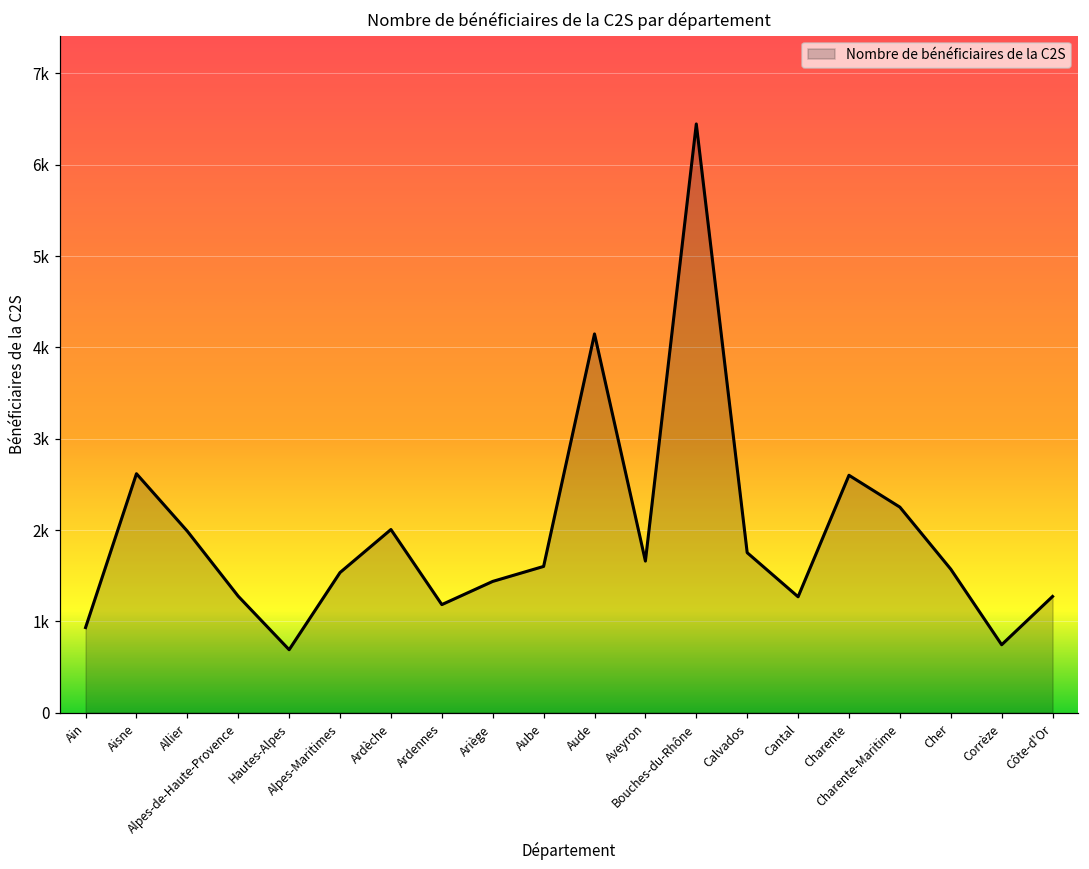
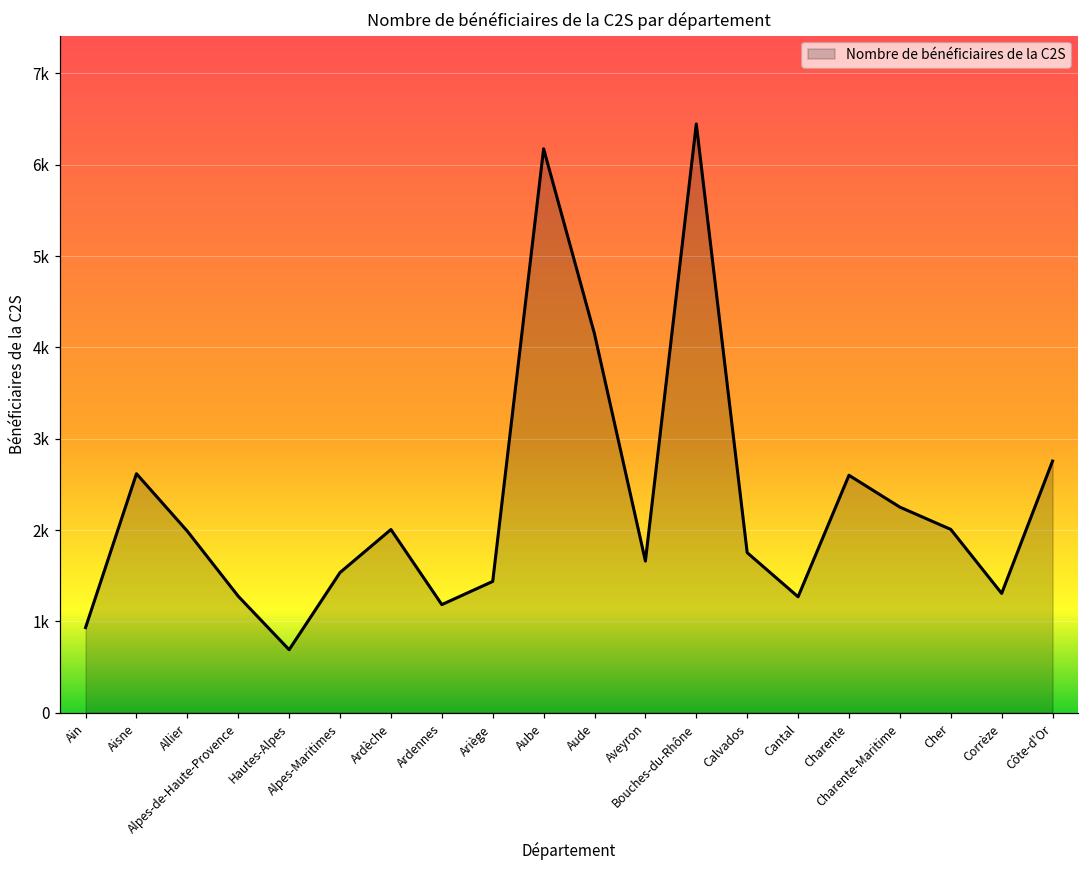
  {
    "Ain": 900,
    "Aisne": 2600,
    "Allier": 2000,
    "Alpes-de-Haute-Provence": 1300,
    "Hautes-Alpes": 700,
    "Alpes-Maritimes": 1500,
    "Ardèche": 2000,
    "Ardennes": 1200,
    "Ariège": 1400,
-   "Aube": 1600,
+   "Aube": 6200,
    "Aude": 4100,
    "Aveyron": 1700,
    "Bouches-du-Rhône": 6400,
    "Calvados": 1800,
    "Cantal": 1300,
    "Charente": 2600,
    "Charente-Maritime": 2300,
-   "Cher": 1600,
-   "Corrèze": 700,
-   "Côte-d'Or": 1300
+   "Cher": 2000,
+   "Corrèze": 1300,
+   "Côte-d'Or": 2800
  }
